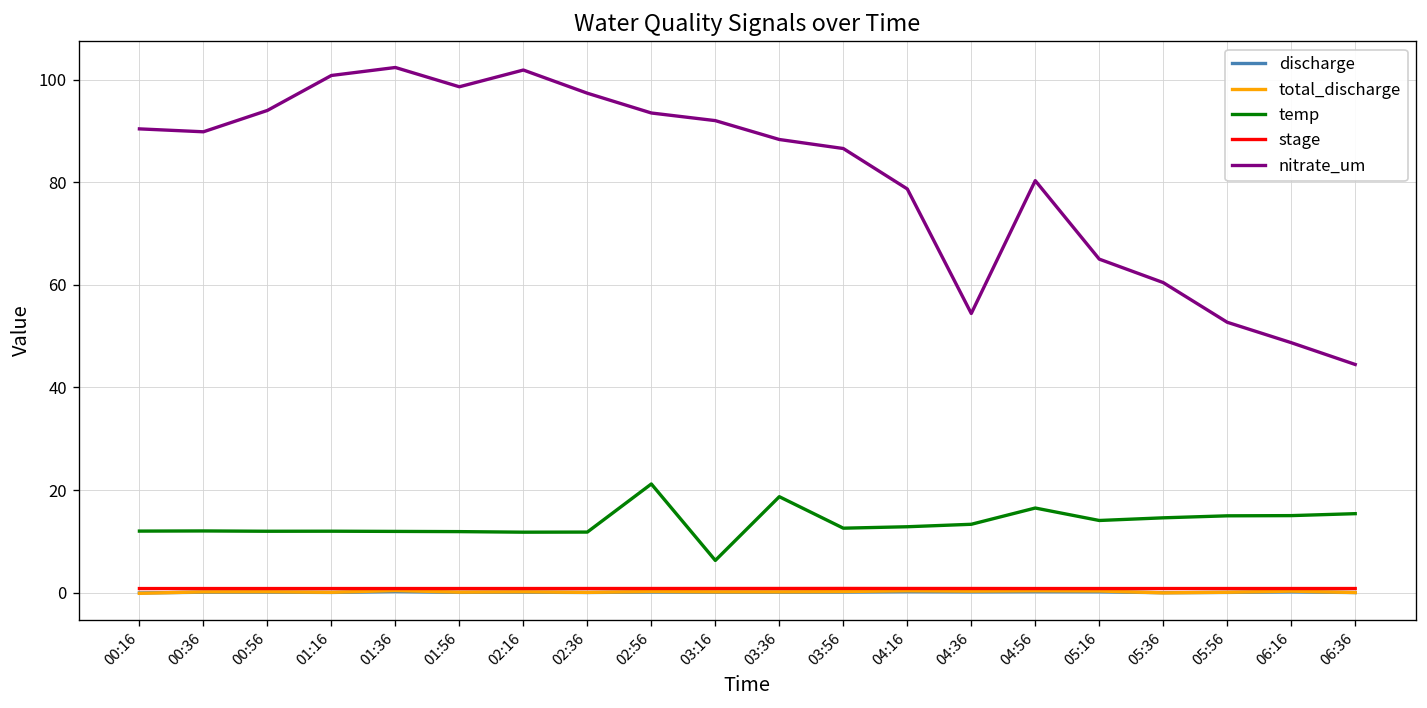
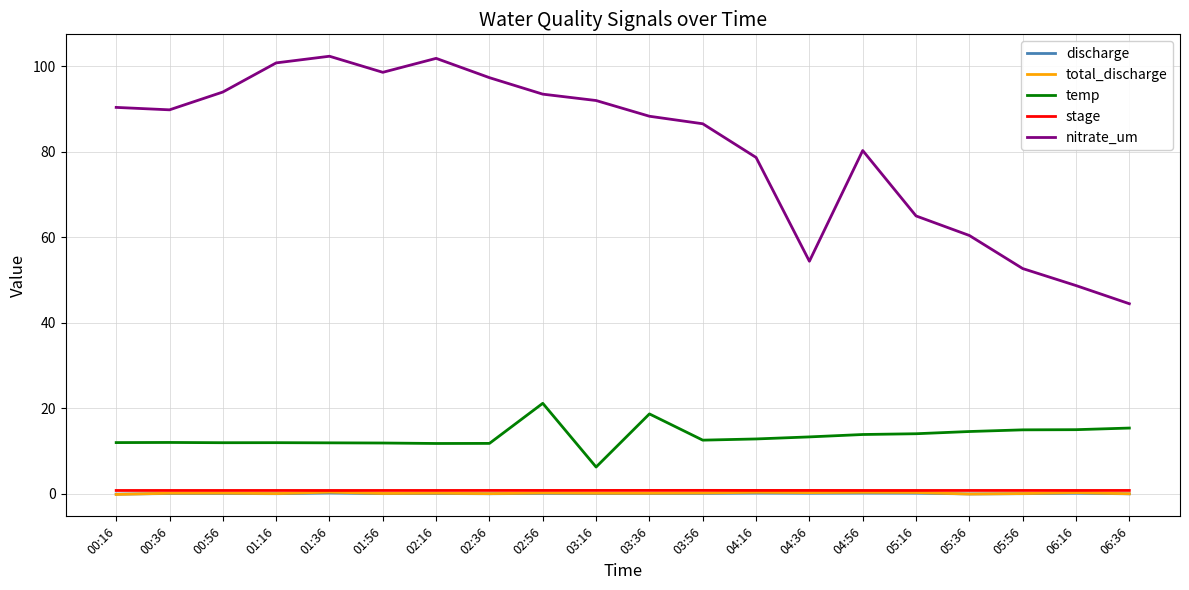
  {
    "temp": {
      "00:16": 12,
      "00:36": 12,
      "00:56": 12,
      "01:16": 12,
      "01:36": 12,
      "01:56": 12,
      "02:16": 12,
      "02:36": 12,
      "02:56": 21,
      "03:16": 6,
      "03:36": 19,
      "03:56": 13,
      "04:16": 13,
      "04:36": 13,
-     "04:56": 16,
+     "04:56": 14,
      "05:16": 14,
      "05:36": 15,
      "05:56": 15,
      "06:16": 15,
      "06:36": 15
    },
    "stage": {
      "00:16": 1,
      "00:36": 1,
      "00:56": 1,
      "01:16": 1,
      "01:56": 1,
      "02:16": 1,
      "02:36": 1,
      "03:16": 1,
      "03:36": 1,
      "03:56": 1,
      "05:36": 1,
      "05:56": 1,
      "06:36": 1
    },
    "nitrate_um": {
      "00:16": 90,
      "00:36": 90,
      "00:56": 94,
      "01:16": 101,
      "01:36": 102,
      "01:56": 99,
      "02:16": 102,
      "02:36": 97,
      "02:56": 94,
      "03:16": 92,
      "03:36": 88,
      "03:56": 87,
      "04:16": 79,
      "04:36": 54,
      "04:56": 80,
      "05:16": 65,
      "05:36": 60,
      "05:56": 53,
      "06:16": 49,
      "06:36": 44
    }
  }
